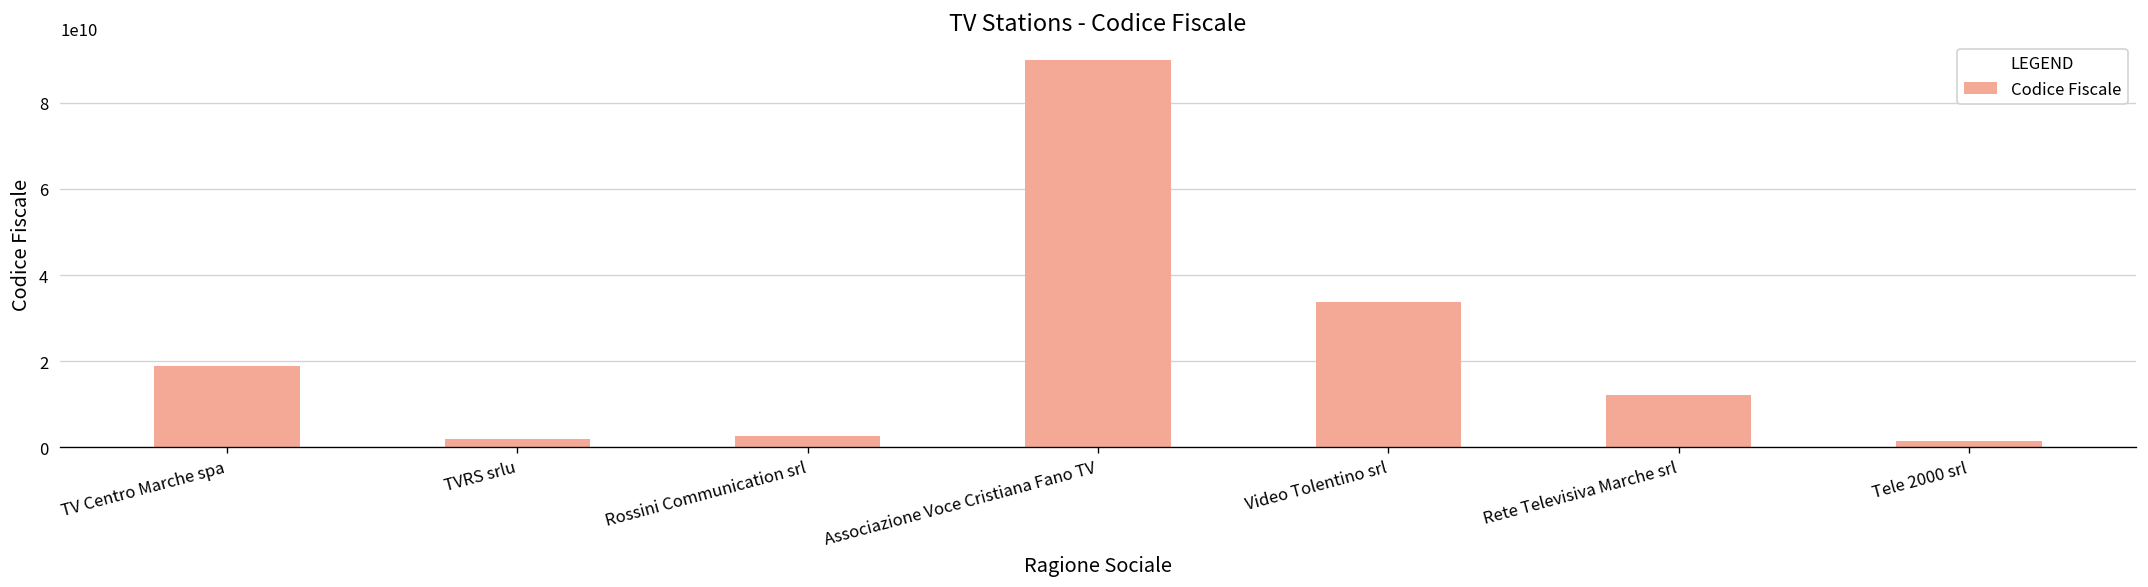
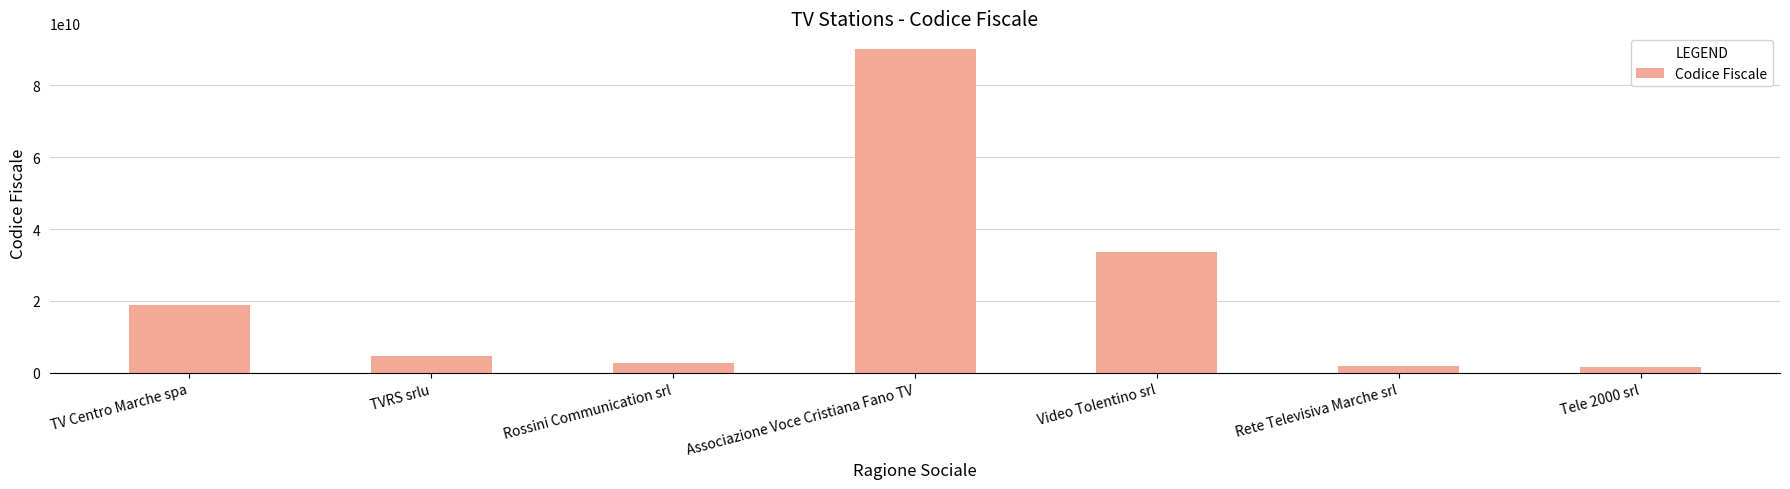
  {
    "TV Centro Marche spa": 19000000000,
-   "TVRS srlu": 2000000000,
+   "TVRS srlu": 5000000000,
    "Rossini Communication srl": 3000000000,
    "Associazione Voce Cristiana Fano TV": 90000000000,
    "Video Tolentino srl": 34000000000,
-   "Rete Televisiva Marche srl": 12000000000,
+   "Rete Televisiva Marche srl": 2000000000,
    "Tele 2000 srl": 1000000000
  }
